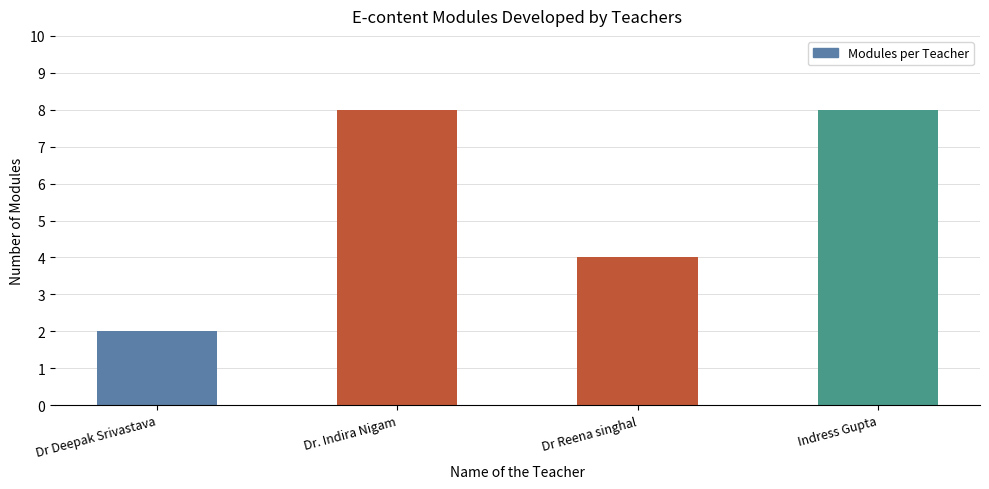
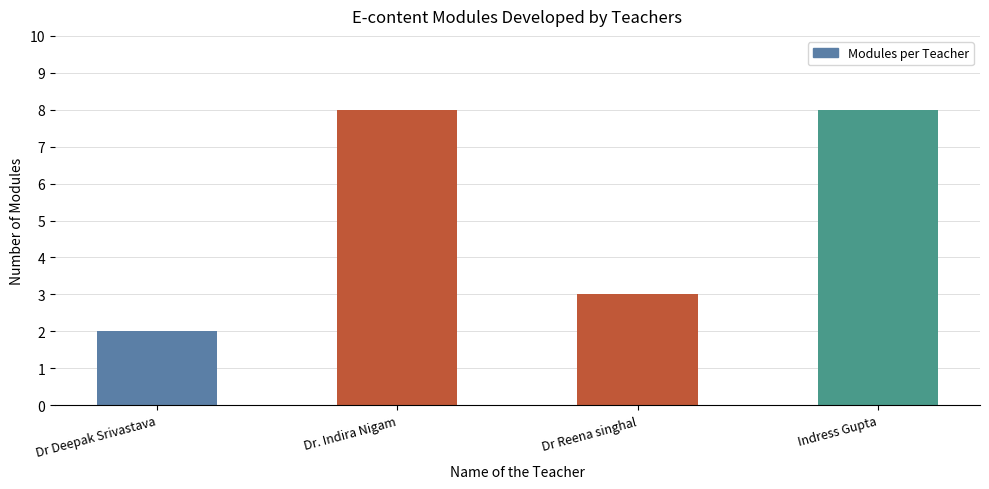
  {
    "Dr Deepak Srivastava": 2,
    "Dr. Indira Nigam": 8,
-   "Dr Reena singhal": 4,
+   "Dr Reena singhal": 3,
    "Indress Gupta": 8
  }
